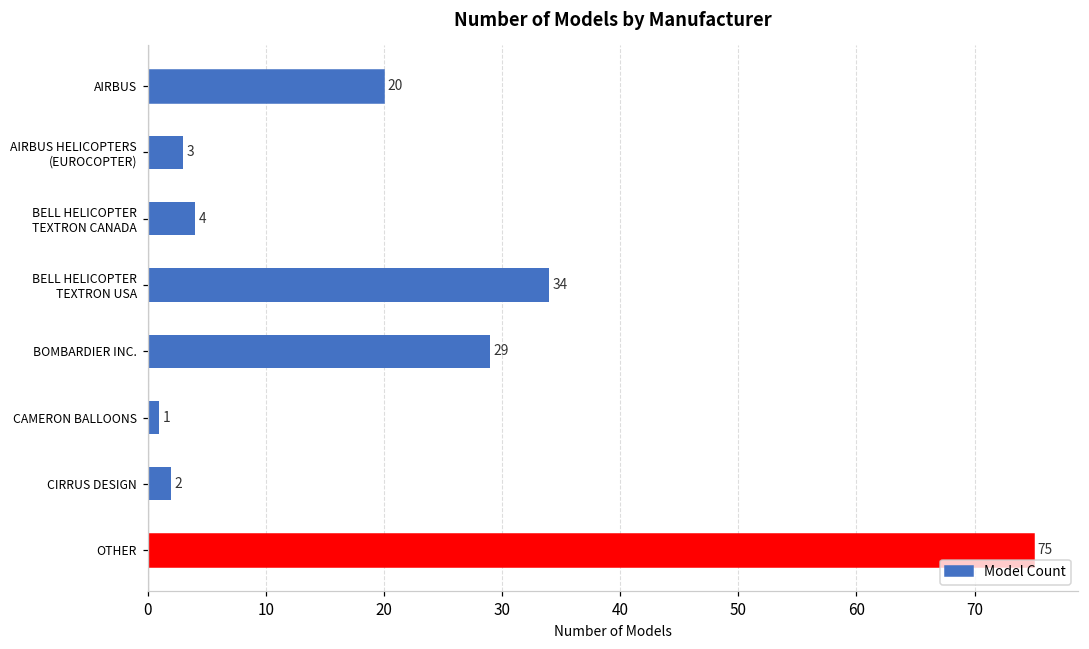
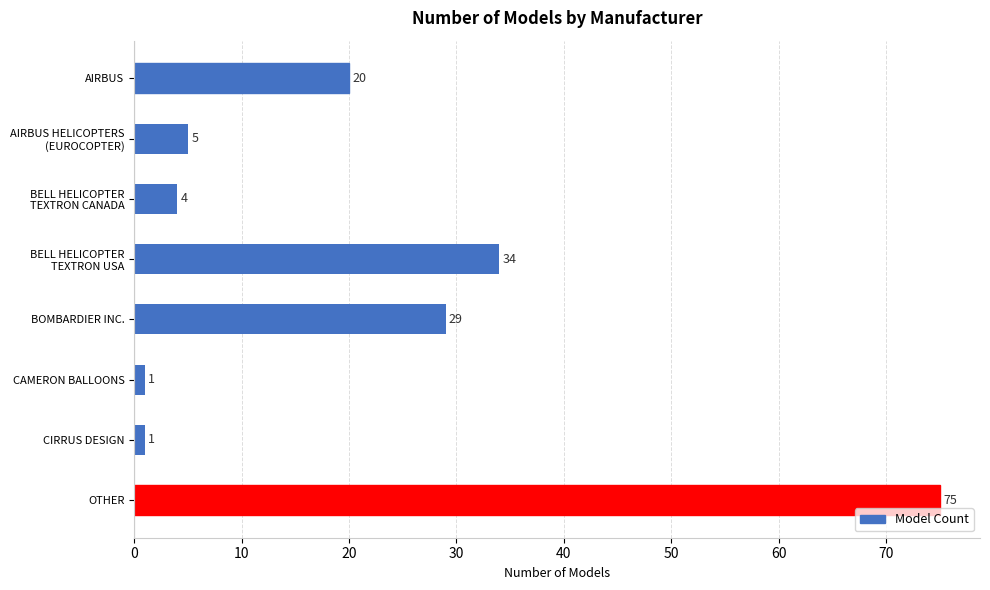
  {
    "AIRBUS": 20,
-   "AIRBUS HELICOPTERS (EUROCOPTER)": 3,
+   "AIRBUS HELICOPTERS (EUROCOPTER)": 5,
    "BELL HELICOPTER TEXTRON CANADA": 4,
    "BELL HELICOPTER TEXTRON USA": 34,
    "BOMBARDIER INC.": 29,
    "CAMERON BALLOONS": 1,
-   "CIRRUS DESIGN": 2,
+   "CIRRUS DESIGN": 1,
    "OTHER": 75
  }
